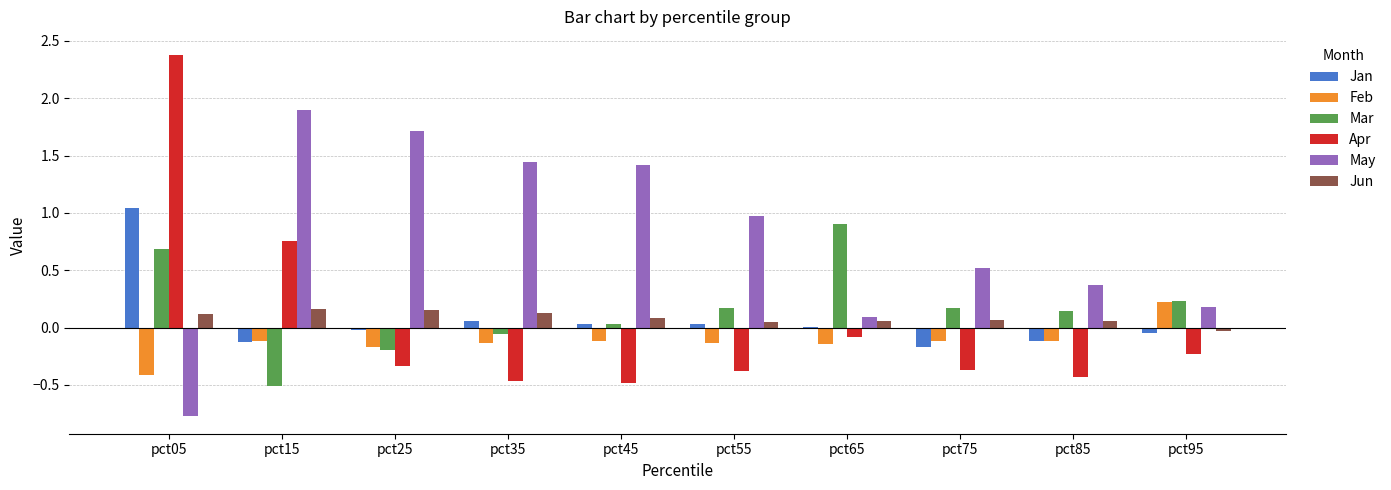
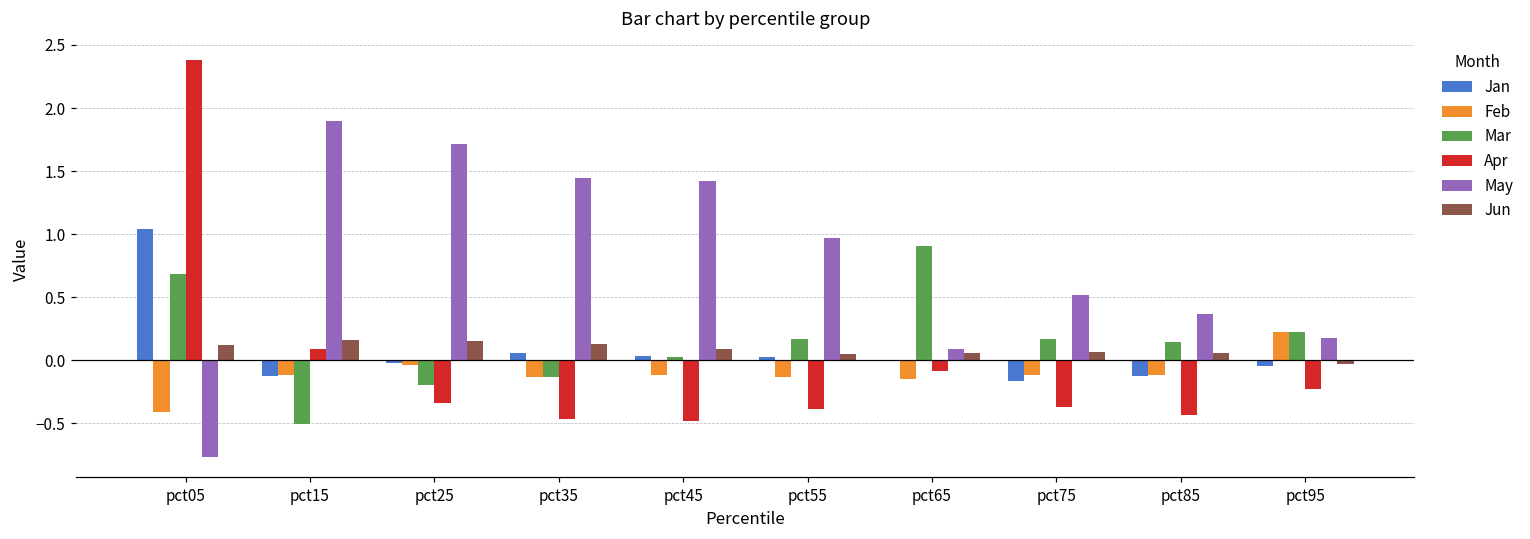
  {
    "Jan": {
      "pct05": 1.04,
      "pct15": -0.13,
      "pct35": 0.06,
      "pct45": 0.03,
      "pct55": 0.03,
      "pct75": -0.17,
      "pct85": -0.12,
      "pct95": -0.05
    },
    "Feb": {
      "pct05": -0.41,
      "pct15": -0.12,
-     "pct25": -0.17,
+     "pct25": -0.04,
      "pct35": -0.14,
      "pct45": -0.11,
      "pct55": -0.13,
      "pct65": -0.14,
      "pct75": -0.12,
      "pct85": -0.12,
      "pct95": 0.22
    },
    "Mar": {
      "pct05": 0.68,
      "pct15": -0.51,
      "pct25": -0.19,
-     "pct35": -0.05,
+     "pct35": -0.13,
      "pct45": 0.03,
      "pct55": 0.17,
      "pct65": 0.90,
      "pct75": 0.17,
      "pct85": 0.15,
      "pct95": 0.23
    },
    "Apr": {
      "pct05": 2.38,
-     "pct15": 0.75,
+     "pct15": 0.09,
      "pct25": -0.34,
      "pct35": -0.47,
      "pct45": -0.48,
      "pct55": -0.38,
      "pct65": -0.09,
      "pct75": -0.37,
      "pct85": -0.43,
      "pct95": -0.23
    },
    "May": {
      "pct05": -0.77,
      "pct15": 1.90,
      "pct25": 1.71,
      "pct35": 1.44,
      "pct45": 1.42,
      "pct55": 0.97,
      "pct65": 0.09,
      "pct75": 0.52,
      "pct85": 0.37,
      "pct95": 0.18
    },
    "Jun": {
      "pct05": 0.12,
      "pct15": 0.16,
      "pct25": 0.16,
      "pct35": 0.13,
      "pct45": 0.09,
      "pct55": 0.05,
      "pct65": 0.06,
      "pct75": 0.07,
      "pct85": 0.06,
      "pct95": -0.03
    }
  }
